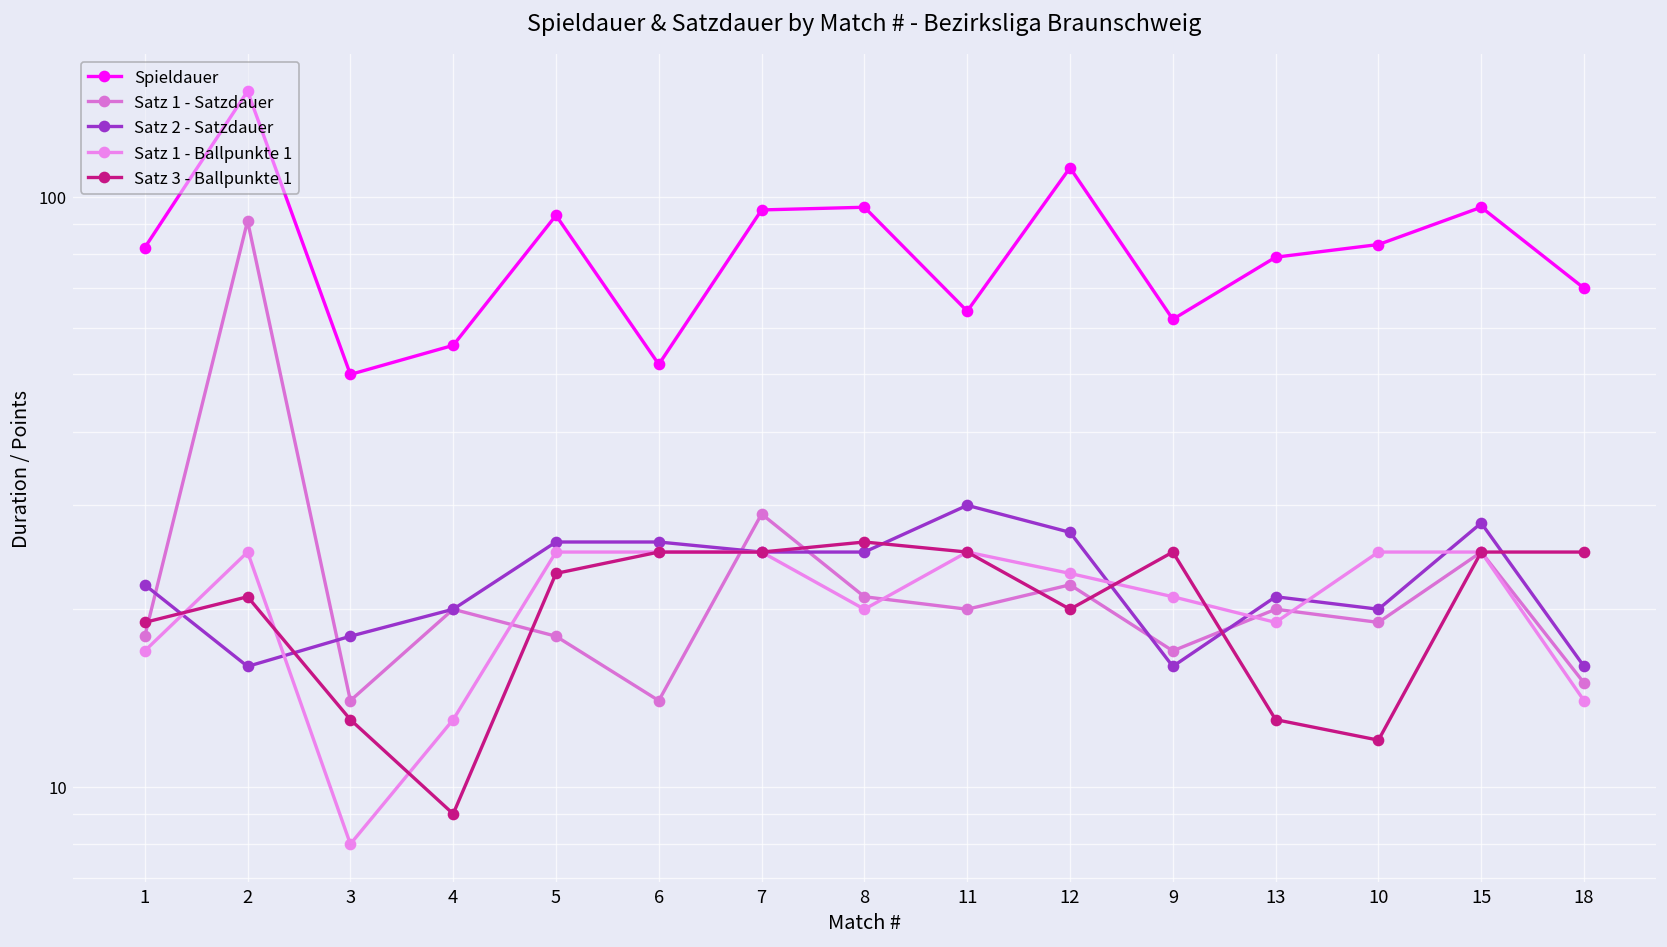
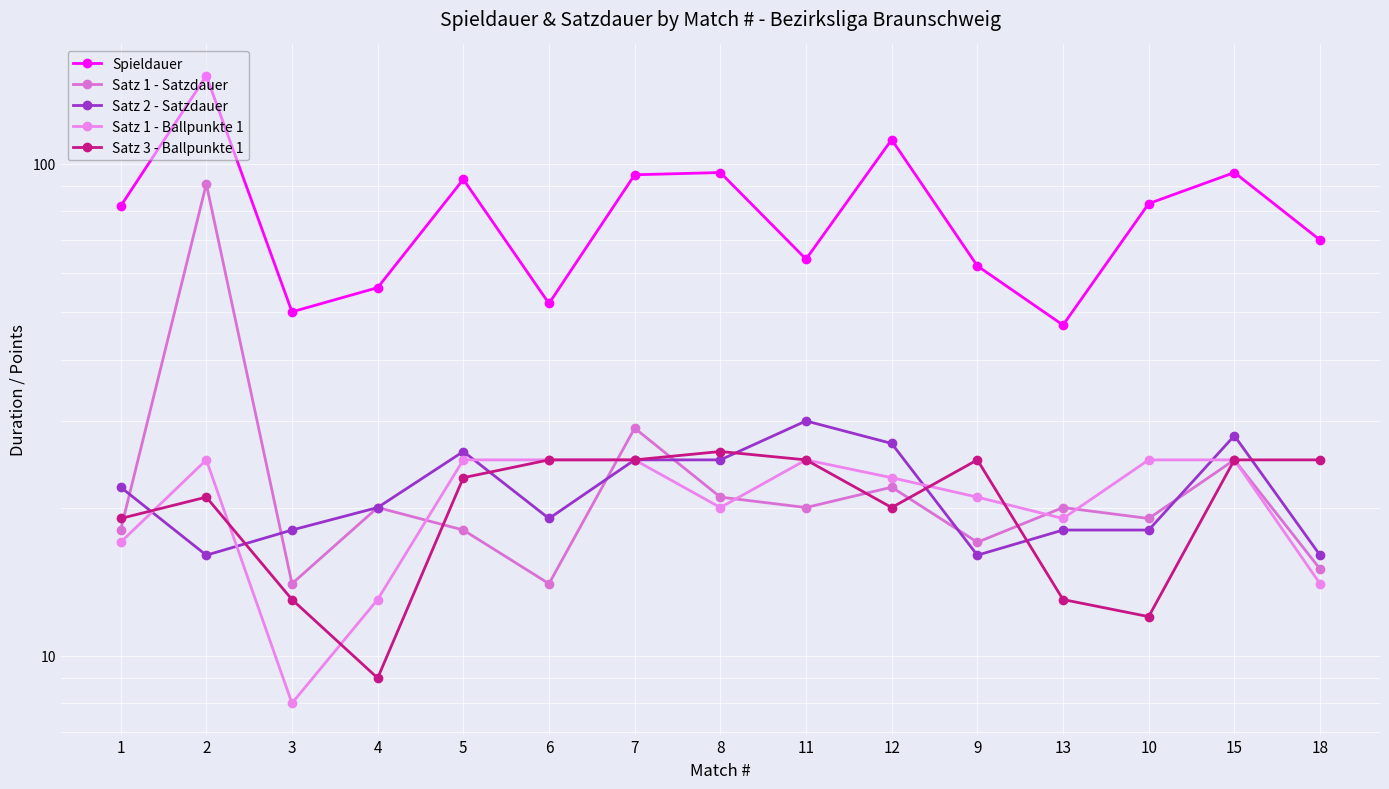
  {
    "Spieldauer": {
      "1": 82,
      "3": 50,
      "4": 56,
      "5": 93,
      "6": 52,
      "7": 95,
      "8": 96,
      "11": 64,
      "12": 112,
      "9": 62,
-     "13": 79,
+     "13": 47,
      "10": 83,
      "15": 96,
      "18": 70
    },
    "Satz 2 - Satzdauer": {
      "1": 22,
      "2": 16,
      "3": 18,
      "5": 26,
-     "6": 26,
+     "6": 19,
      "8": 25,
      "11": 30,
      "12": 27,
      "9": 16,
-     "13": 21,
-     "10": 20,
+     "13": 18,
+     "10": 18,
      "15": 28,
      "18": 16
    },
    "Satz 3 - Ballpunkte 1": {
      "1": 19,
      "2": 21,
      "3": 13,
      "4": 9,
      "5": 23,
      "8": 26,
      "12": 20,
      "9": 25,
      "13": 13,
      "10": 12,
      "18": 25
    }
  }
